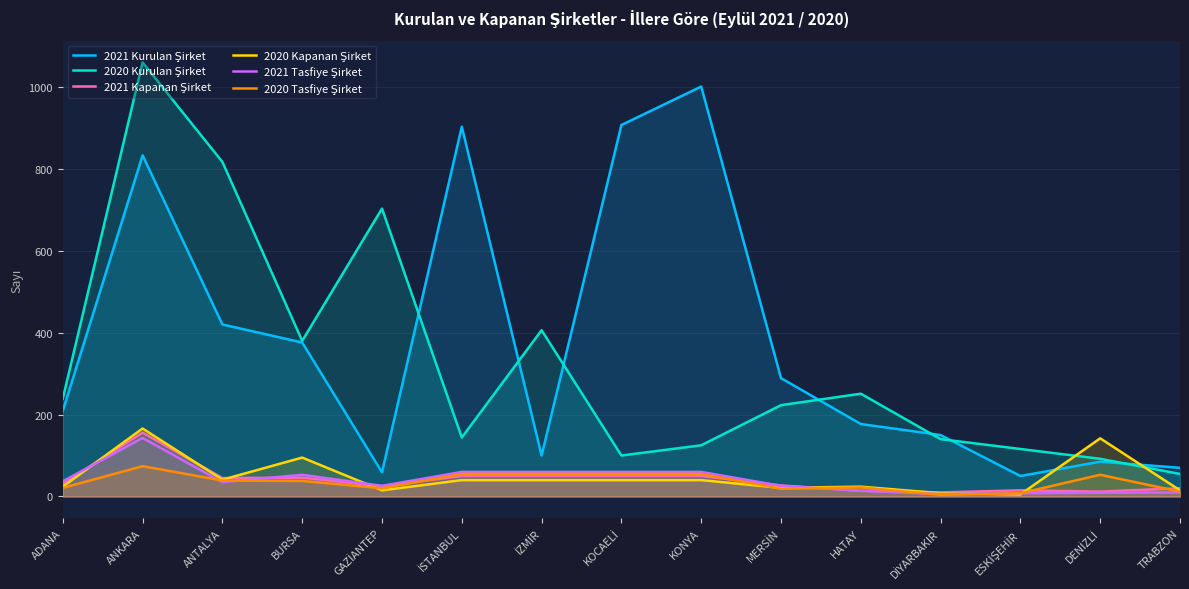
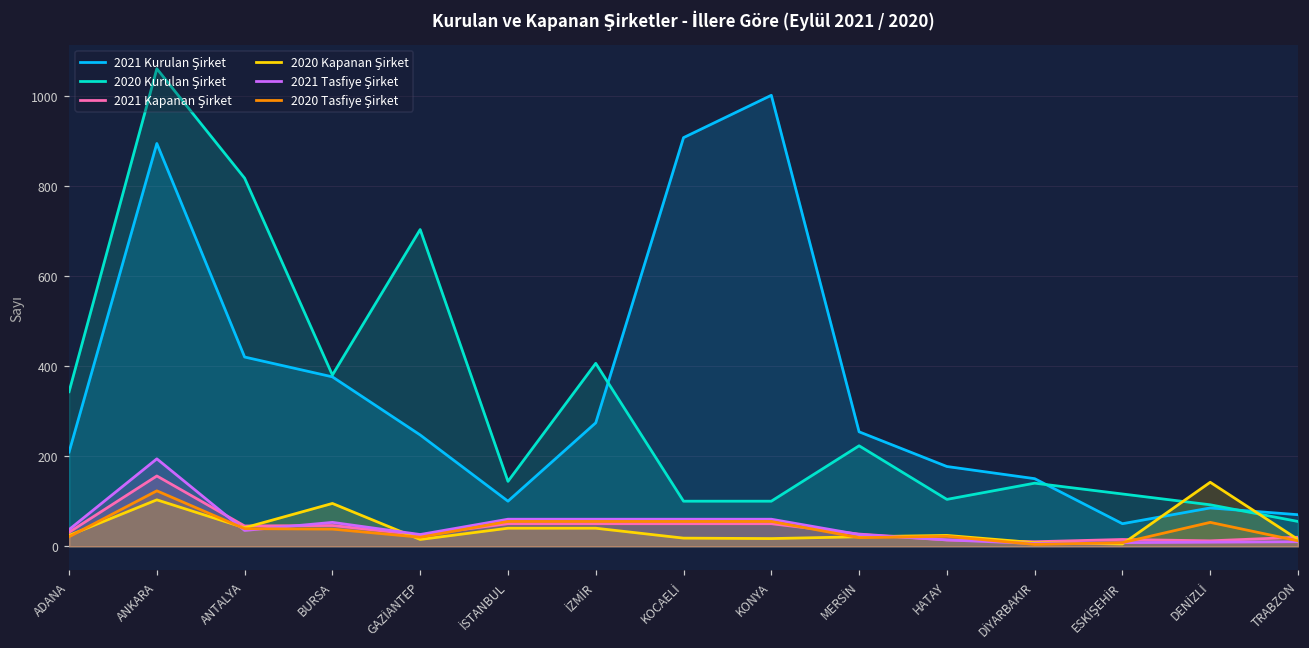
  {
    "2021 Kurulan Şirket": {
      "ADANA": 210,
-     "ANKARA": 830,
+     "ANKARA": 890,
      "ANTALYA": 420,
-     "GAZİANTEP": 60,
-     "İSTANBUL": 900,
-     "İZMİR": 100,
+     "GAZİANTEP": 250,
+     "İSTANBUL": 100,
+     "İZMİR": 270,
      "KOCAELİ": 910,
      "KONYA": 1000,
-     "MERSİN": 290,
+     "MERSİN": 250,
      "HATAY": 180,
      "DİYARBAKIR": 150,
      "ESKİŞEHİR": 50,
      "DENİZLİ": 90,
      "TRABZON": 70
    },
    "2020 Kurulan Şirket": {
-     "ADANA": 240,
+     "ADANA": 340,
      "ANTALYA": 820,
      "GAZİANTEP": 700,
      "İSTANBUL": 140,
      "İZMİR": 410,
      "KOCAELİ": 100,
-     "KONYA": 130,
+     "KONYA": 100,
      "MERSİN": 220,
-     "HATAY": 250,
+     "HATAY": 100,
      "DİYARBAKIR": 140,
      "ESKİŞEHİR": 120,
      "DENİZLİ": 90,
      "TRABZON": 60
    },
    "2021 Kapanan Şirket": {
      "ANKARA": 160,
      "BURSA": 50,
      "ESKİŞEHİR": 20
    },
    "2020 Kapanan Şirket": {
-     "ANKARA": 170,
+     "ANKARA": 100,
      "BURSA": 100,
      "İSTANBUL": 40,
      "İZMİR": 40,
-     "KOCAELİ": 40,
-     "KONYA": 40,
+     "KOCAELİ": 20,
+     "KONYA": 20,
      "DENİZLİ": 140
    },
    "2021 Tasfiye Şirket": {
-     "ANKARA": 140,
+     "ANKARA": 190,
      "BURSA": 50
    },
    "2020 Tasfiye Şirket": {
-     "ANKARA": 70,
+     "ANKARA": 120,
      "BURSA": 40,
      "DENİZLİ": 50
    }
  }
